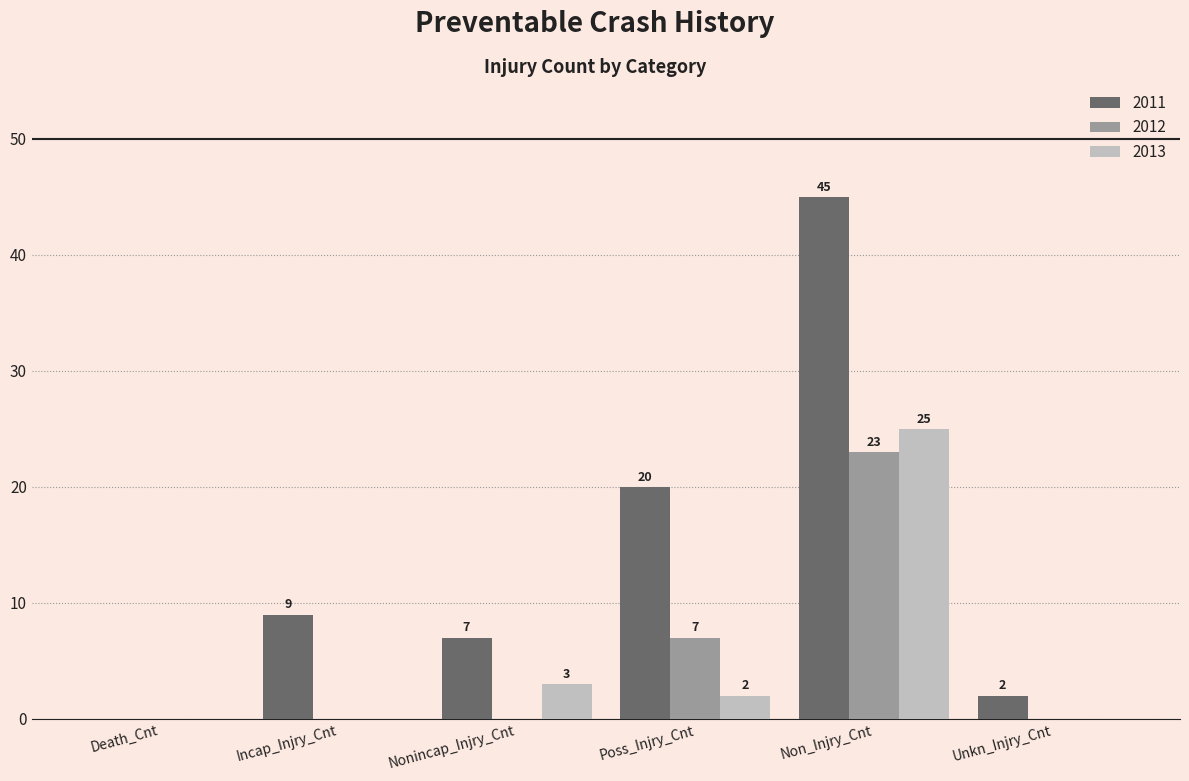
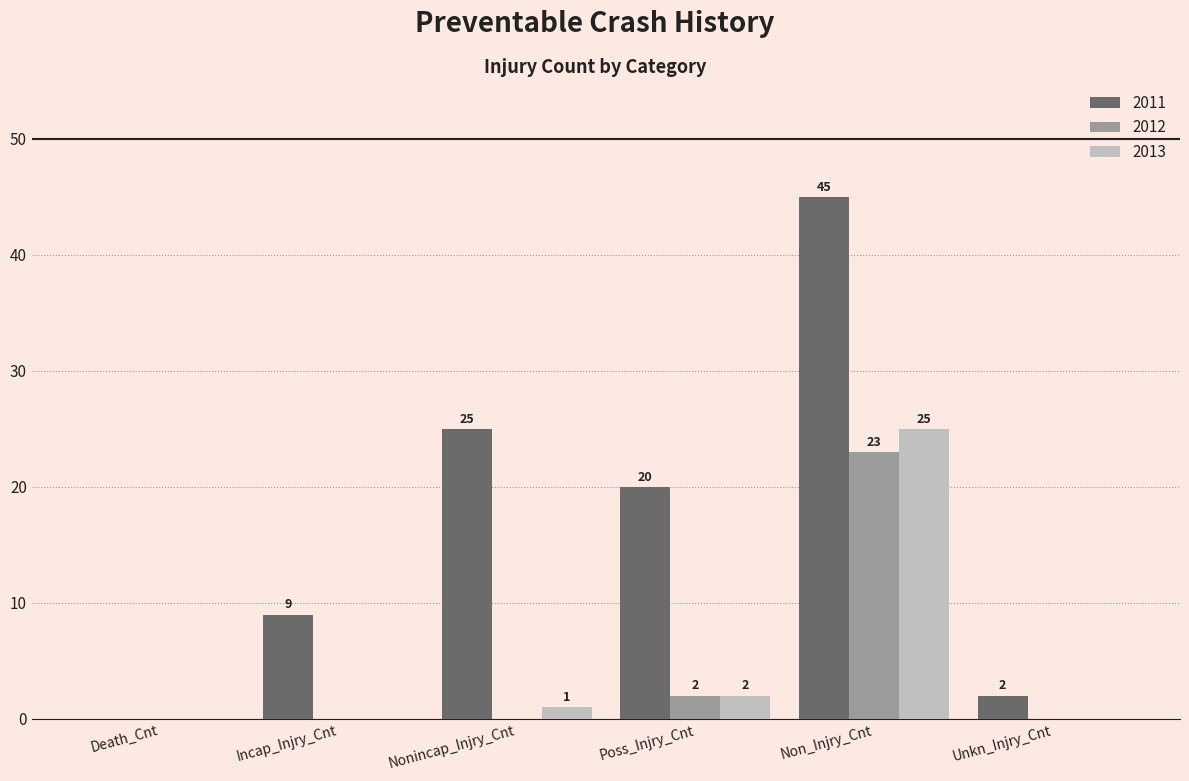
  {
    "2011": {
      "Incap_Injry_Cnt": 9,
-     "Nonincap_Injry_Cnt": 7,
+     "Nonincap_Injry_Cnt": 25,
      "Poss_Injry_Cnt": 20,
      "Non_Injry_Cnt": 45,
      "Unkn_Injry_Cnt": 2
    },
    "2012": {
-     "Poss_Injry_Cnt": 7,
+     "Poss_Injry_Cnt": 2,
      "Non_Injry_Cnt": 23
    },
    "2013": {
-     "Nonincap_Injry_Cnt": 3,
+     "Nonincap_Injry_Cnt": 1,
      "Poss_Injry_Cnt": 2,
      "Non_Injry_Cnt": 25
    }
  }
